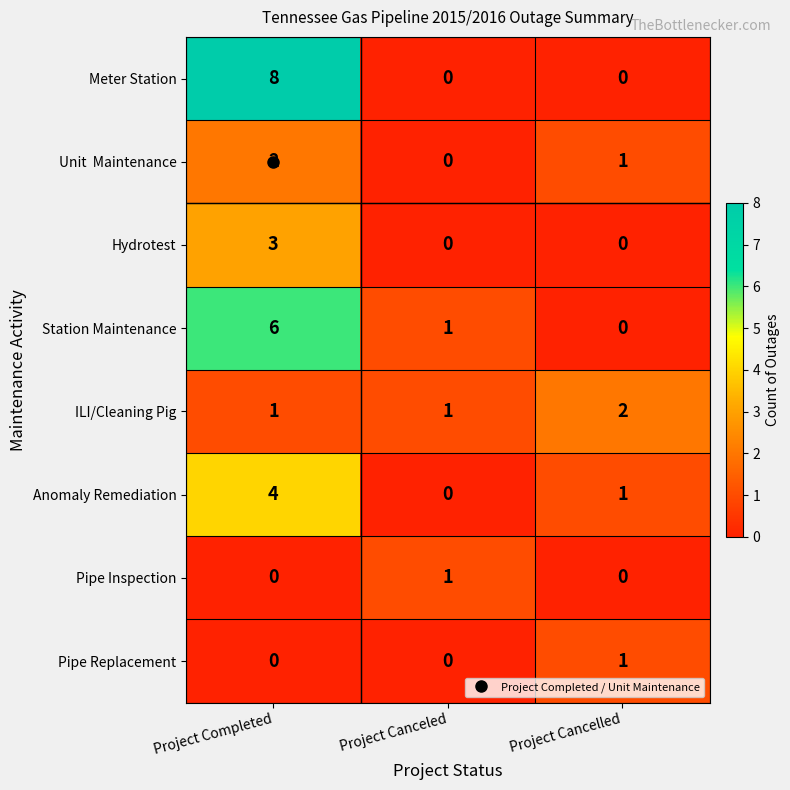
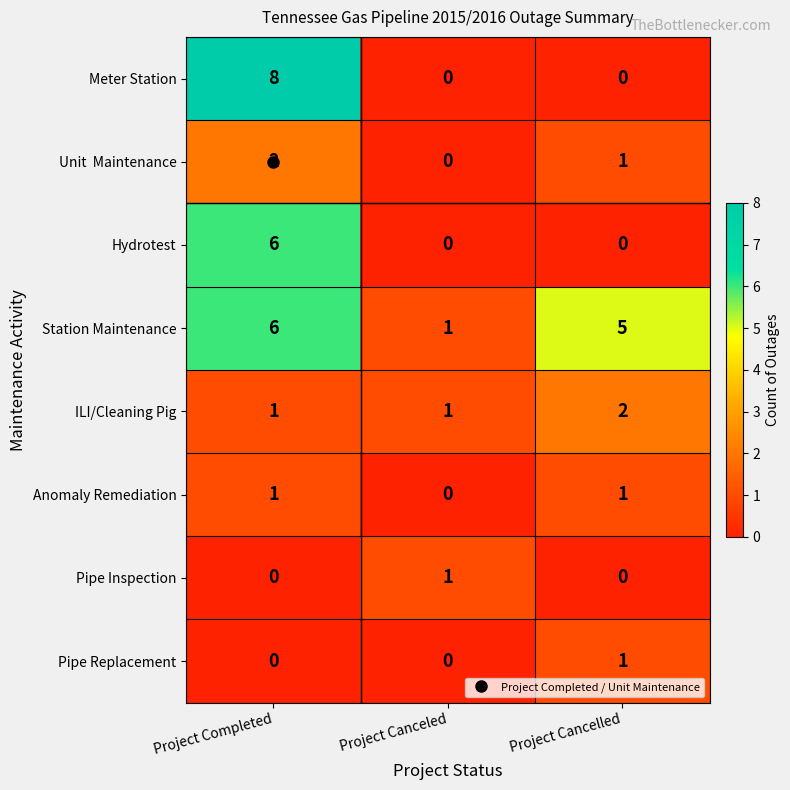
  {
    "Meter Station": {
      "Project Completed": 8,
      "Project Canceled": 0,
      "Project Cancelled": 0
    },
    "Unit Maintenance": {
      "Project Canceled": 0,
      "Project Cancelled": 1
    },
    "Hydrotest": {
-     "Project Completed": 3,
+     "Project Completed": 6,
      "Project Canceled": 0,
      "Project Cancelled": 0
    },
    "Station Maintenance": {
      "Project Completed": 6,
      "Project Canceled": 1,
-     "Project Cancelled": 0
+     "Project Cancelled": 5
    },
    "ILI/Cleaning Pig": {
      "Project Completed": 1,
      "Project Canceled": 1,
      "Project Cancelled": 2
    },
    "Anomaly Remediation": {
-     "Project Completed": 4,
+     "Project Completed": 1,
      "Project Canceled": 0,
      "Project Cancelled": 1
    },
    "Pipe Inspection": {
      "Project Completed": 0,
      "Project Canceled": 1,
      "Project Cancelled": 0
    },
    "Pipe Replacement": {
      "Project Completed": 0,
      "Project Canceled": 0,
      "Project Cancelled": 1
    }
  }
